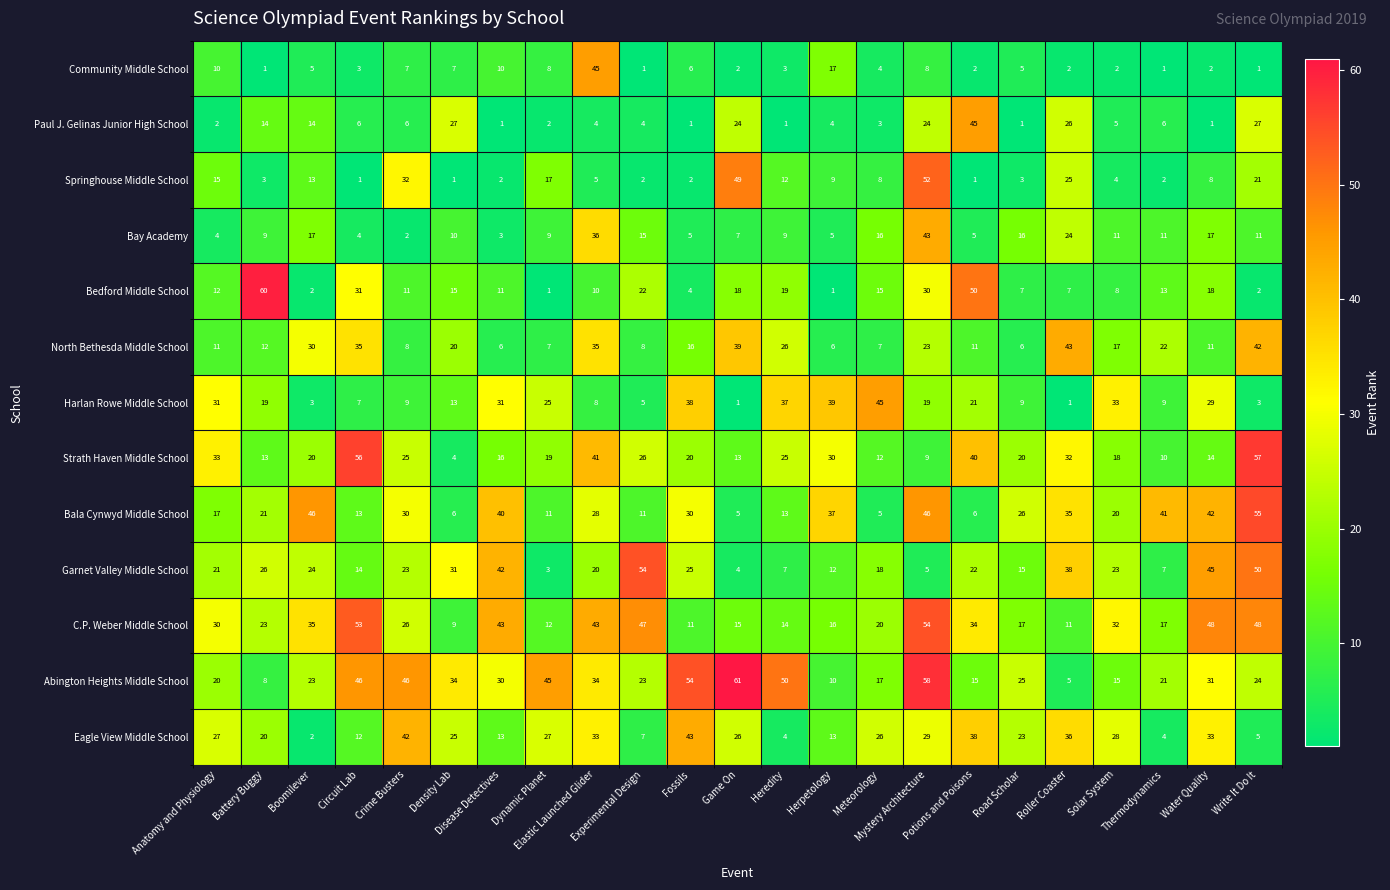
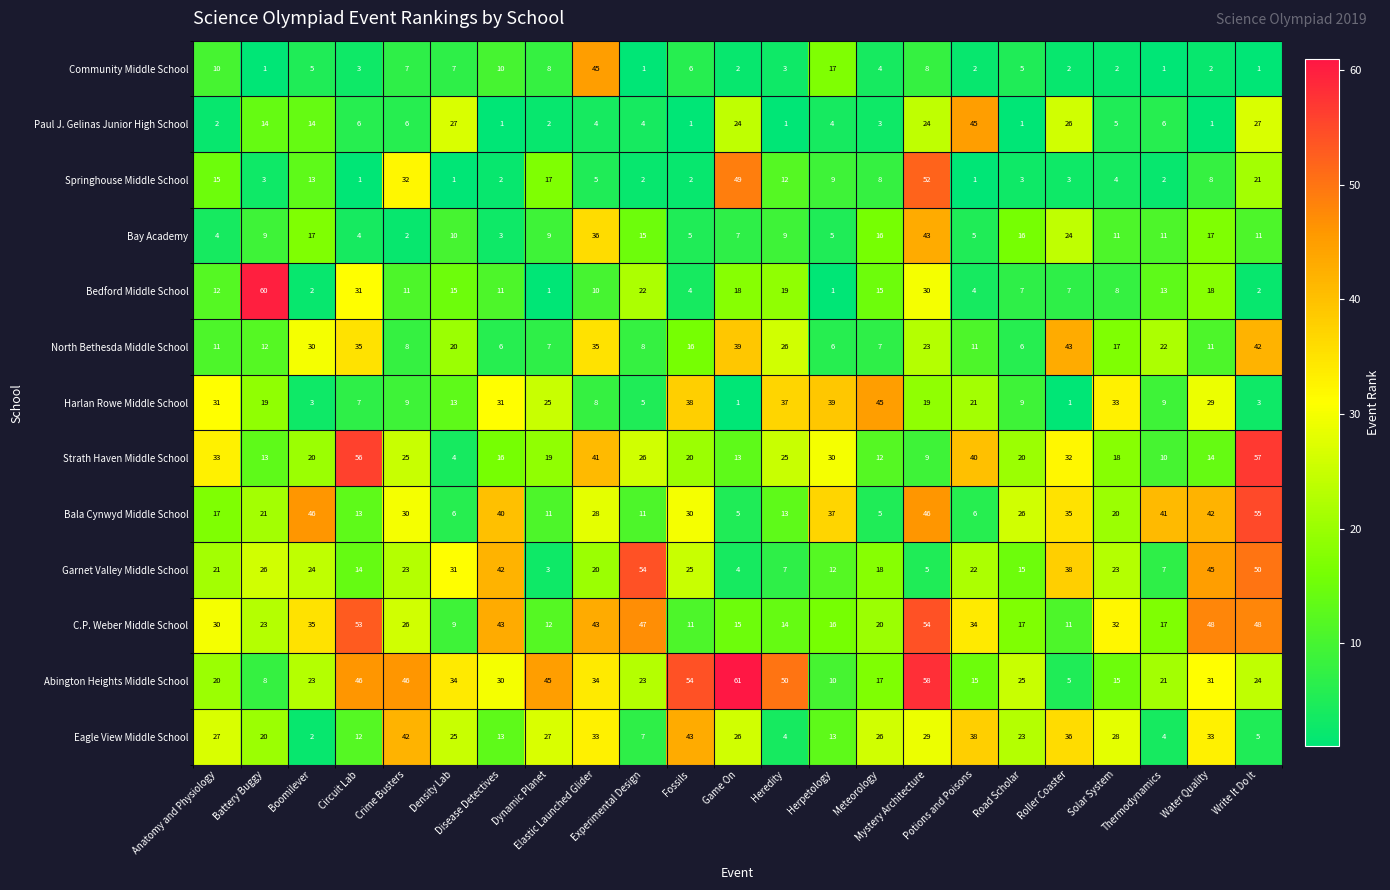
  {
    "Springhouse Middle School": {
      "Anatomy and Physiology": 15,
      "Battery Buggy": 3,
      "Boomilever": 13,
      "Circuit Lab": 1,
      "Crime Busters": 32,
      "Density Lab": 1,
      "Disease Detectives": 2,
      "Dynamic Planet": 17,
      "Elastic Launched Glider": 5,
      "Experimental Design": 2,
      "Fossils": 2,
      "Game On": 49,
      "Heredity": 12,
      "Herpetology": 9,
      "Meteorology": 8,
      "Mystery Architecture": 52,
      "Potions and Poisons": 1,
      "Road Scholar": 3,
-     "Roller Coaster": 25,
+     "Roller Coaster": 3,
      "Solar System": 4,
      "Thermodynamics": 2,
      "Water Quality": 8,
      "Write It Do It": 21
    },
    "Bedford Middle School": {
      "Anatomy and Physiology": 12,
      "Battery Buggy": 60,
      "Boomilever": 2,
      "Circuit Lab": 31,
      "Crime Busters": 11,
      "Density Lab": 15,
      "Disease Detectives": 11,
      "Dynamic Planet": 1,
      "Elastic Launched Glider": 10,
      "Experimental Design": 22,
      "Fossils": 4,
      "Game On": 18,
      "Heredity": 19,
      "Herpetology": 1,
      "Meteorology": 15,
      "Mystery Architecture": 30,
-     "Potions and Poisons": 50,
+     "Potions and Poisons": 4,
      "Road Scholar": 7,
      "Roller Coaster": 7,
      "Solar System": 8,
      "Thermodynamics": 13,
      "Water Quality": 18,
      "Write It Do It": 2
    }
  }
